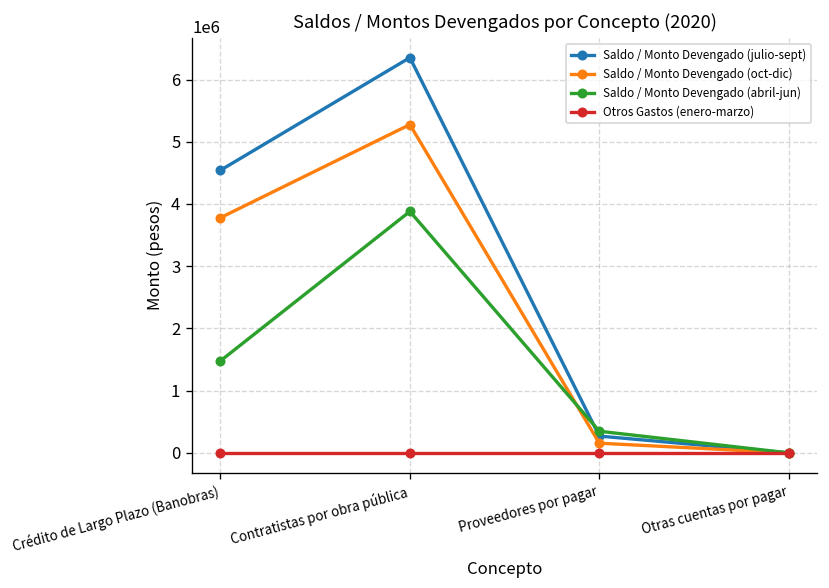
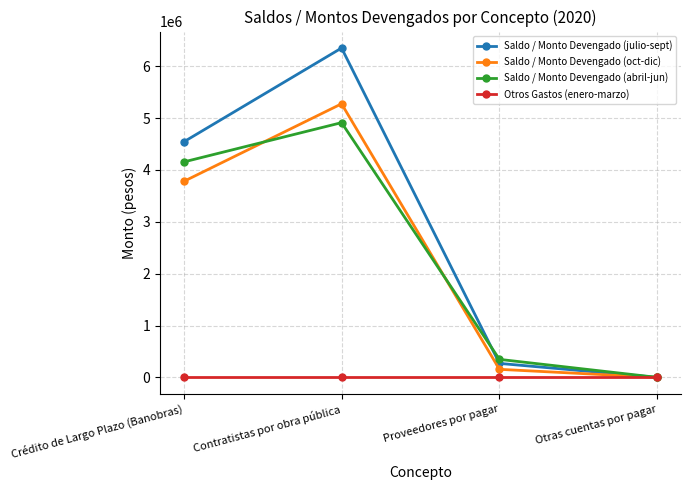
  {
    "Saldo / Monto Devengado (julio-sept)": {
      "Crédito de Largo Plazo (Banobras)": 4500000,
      "Contratistas por obra pública": 6400000,
      "Proveedores por pagar": 300000
    },
    "Saldo / Monto Devengado (oct-dic)": {
      "Crédito de Largo Plazo (Banobras)": 3800000,
      "Contratistas por obra pública": 5300000,
      "Proveedores por pagar": 200000
    },
    "Saldo / Monto Devengado (abril-jun)": {
-     "Crédito de Largo Plazo (Banobras)": 1500000,
-     "Contratistas por obra pública": 3900000,
+     "Crédito de Largo Plazo (Banobras)": 4200000,
+     "Contratistas por obra pública": 4900000,
      "Proveedores por pagar": 300000
    },
    "Otros Gastos (enero-marzo)": {
      "Crédito de Largo Plazo (Banobras)": 0,
      "Contratistas por obra pública": 0,
      "Proveedores por pagar": 0
    }
  }
